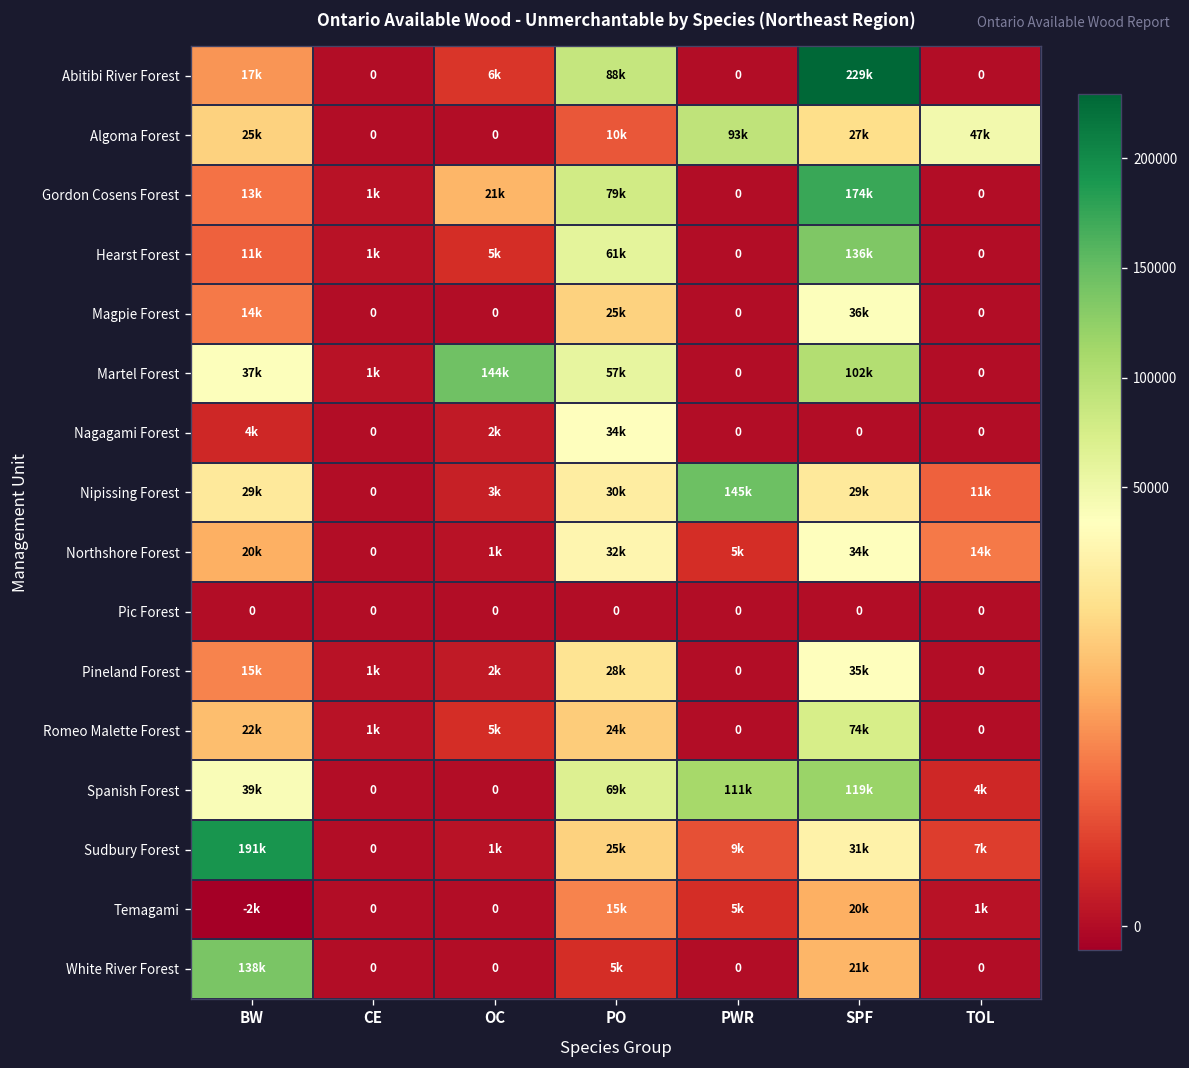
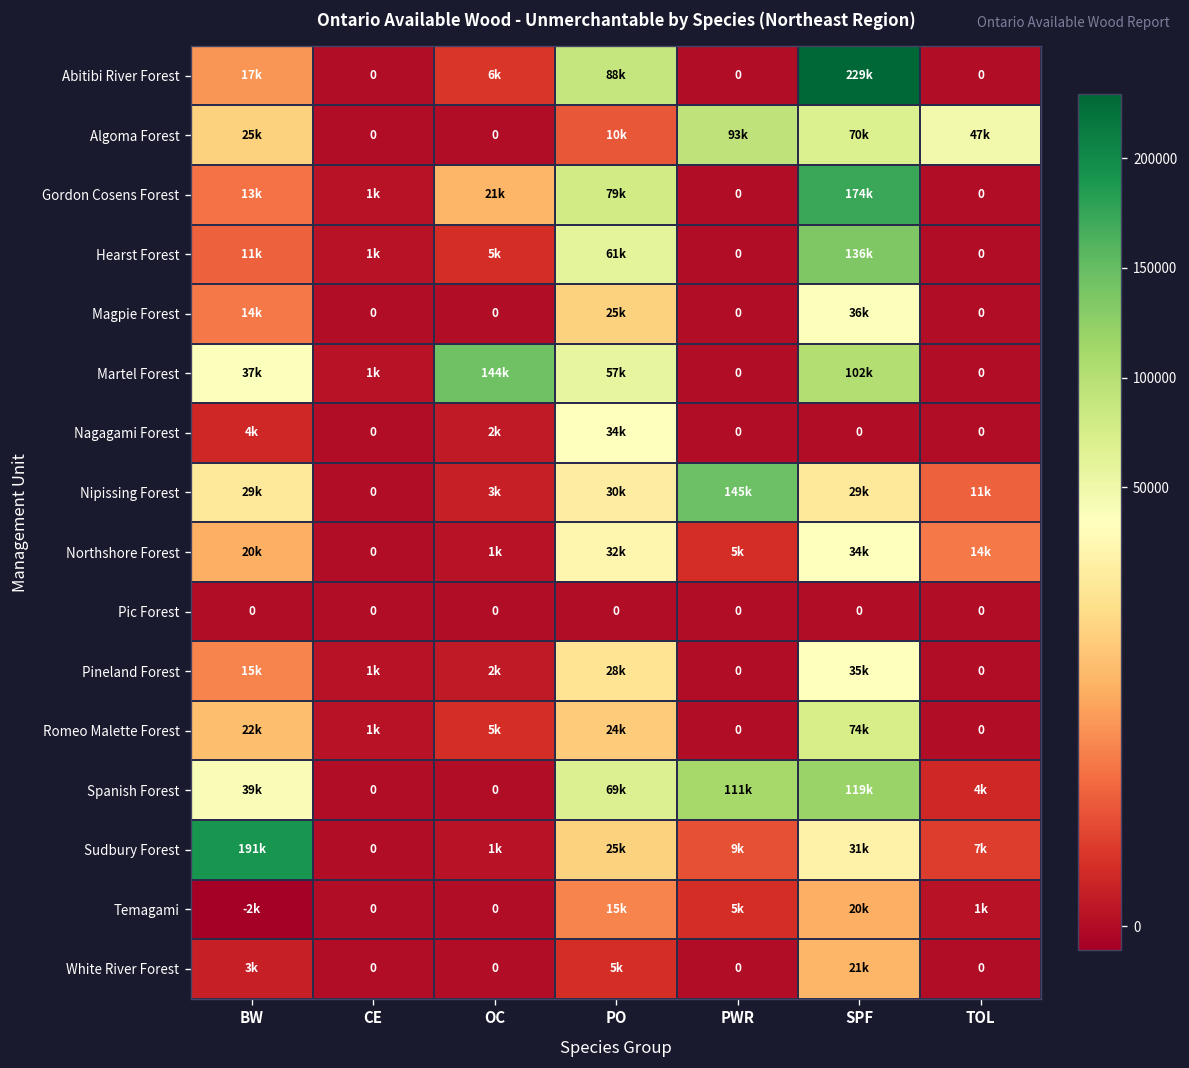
  {
    "Abitibi River Forest": {
      "BW": "17k",
      "CE": "0",
      "OC": "6k",
      "PO": "88k",
      "PWR": "0",
      "SPF": "229k",
      "TOL": "0"
    },
    "Algoma Forest": {
      "BW": "25k",
      "CE": "0",
      "OC": "0",
      "PO": "10k",
      "PWR": "93k",
-     "SPF": "27k",
+     "SPF": "70k",
      "TOL": "47k"
    },
    "Gordon Cosens Forest": {
      "BW": "13k",
      "CE": "1k",
      "OC": "21k",
      "PO": "79k",
      "PWR": "0",
      "SPF": "174k",
      "TOL": "0"
    },
    "Hearst Forest": {
      "BW": "11k",
      "CE": "1k",
      "OC": "5k",
      "PO": "61k",
      "PWR": "0",
      "SPF": "136k",
      "TOL": "0"
    },
    "Magpie Forest": {
      "BW": "14k",
      "CE": "0",
      "OC": "0",
      "PO": "25k",
      "PWR": "0",
      "SPF": "36k",
      "TOL": "0"
    },
    "Martel Forest": {
      "BW": "37k",
      "CE": "1k",
      "OC": "144k",
      "PO": "57k",
      "PWR": "0",
      "SPF": "102k",
      "TOL": "0"
    },
    "Nagagami Forest": {
      "BW": "4k",
      "CE": "0",
      "OC": "2k",
      "PO": "34k",
      "PWR": "0",
      "SPF": "0",
      "TOL": "0"
    },
    "Nipissing Forest": {
      "BW": "29k",
      "CE": "0",
      "OC": "3k",
      "PO": "30k",
      "PWR": "145k",
      "SPF": "29k",
      "TOL": "11k"
    },
    "Northshore Forest": {
      "BW": "20k",
      "CE": "0",
      "OC": "1k",
      "PO": "32k",
      "PWR": "5k",
      "SPF": "34k",
      "TOL": "14k"
    },
    "Pic Forest": {
      "BW": "0",
      "CE": "0",
      "OC": "0",
      "PO": "0",
      "PWR": "0",
      "SPF": "0",
      "TOL": "0"
    },
    "Pineland Forest": {
      "BW": "15k",
      "CE": "1k",
      "OC": "2k",
      "PO": "28k",
      "PWR": "0",
      "SPF": "35k",
      "TOL": "0"
    },
    "Romeo Malette Forest": {
      "BW": "22k",
      "CE": "1k",
      "OC": "5k",
      "PO": "24k",
      "PWR": "0",
      "SPF": "74k",
      "TOL": "0"
    },
    "Spanish Forest": {
      "BW": "39k",
      "CE": "0",
      "OC": "0",
      "PO": "69k",
      "PWR": "111k",
      "SPF": "119k",
      "TOL": "4k"
    },
    "Sudbury Forest": {
      "BW": "191k",
      "CE": "0",
      "OC": "1k",
      "PO": "25k",
      "PWR": "9k",
      "SPF": "31k",
      "TOL": "7k"
    },
    "Temagami": {
      "BW": "-2k",
      "CE": "0",
      "OC": "0",
      "PO": "15k",
      "PWR": "5k",
      "SPF": "20k",
      "TOL": "1k"
    },
    "White River Forest": {
-     "BW": "138k",
+     "BW": "3k",
      "CE": "0",
      "OC": "0",
      "PO": "5k",
      "PWR": "0",
      "SPF": "21k",
      "TOL": "0"
    }
  }
